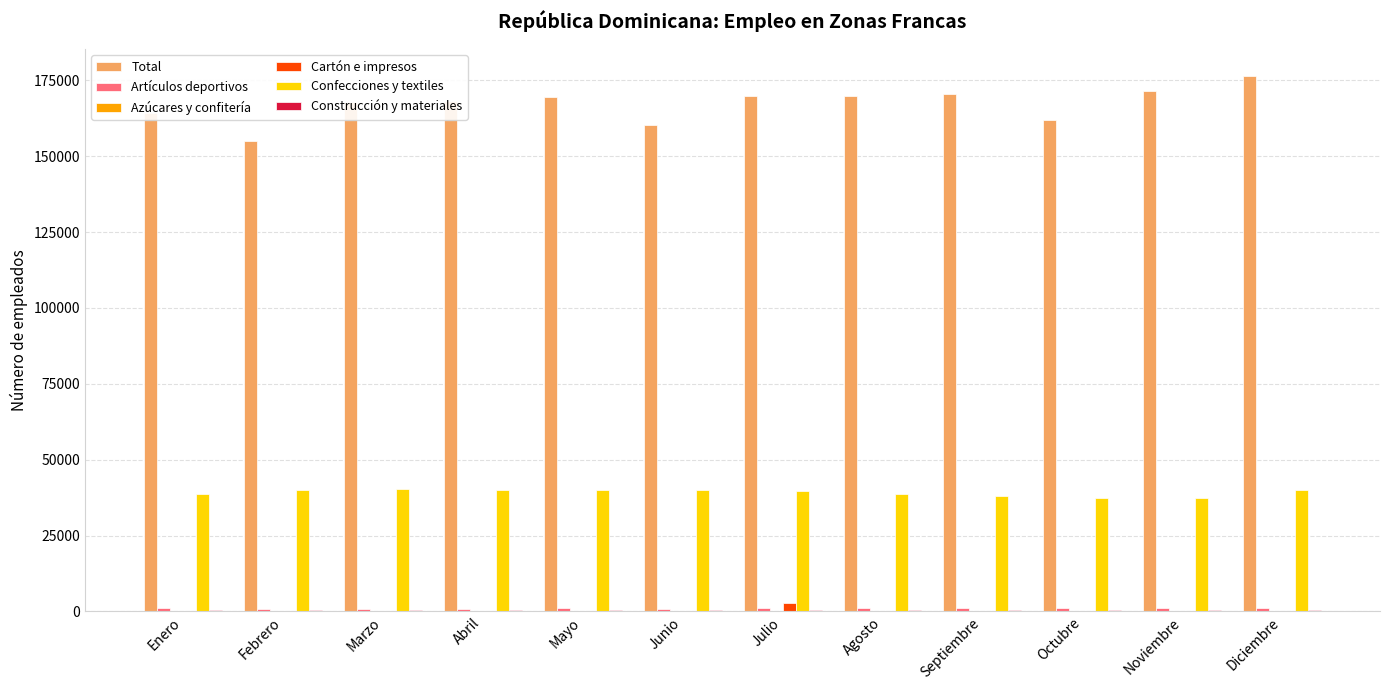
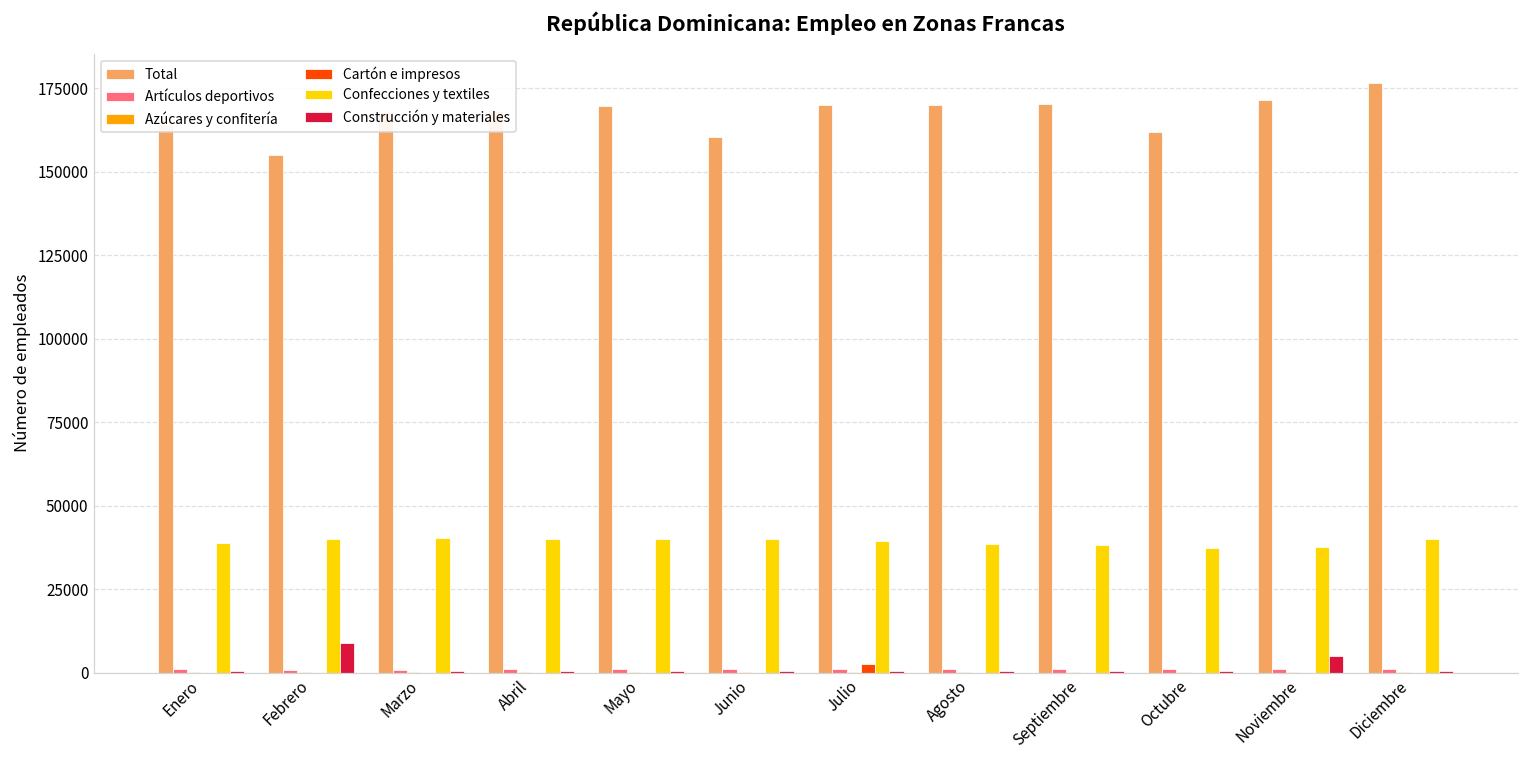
  {
    "Total": {
      "Febrero": 155000,
      "Mayo": 170000,
      "Junio": 160000,
      "Julio": 170000,
      "Agosto": 170000,
      "Septiembre": 170000,
      "Octubre": 162000,
      "Noviembre": 172000,
      "Diciembre": 177000
    },
    "Artículos deportivos": {
      "Enero": 1000,
      "Febrero": 1000,
      "Marzo": 1000,
      "Abril": 1000,
      "Mayo": 1000,
      "Junio": 1000,
      "Julio": 1000,
      "Agosto": 1000,
      "Septiembre": 1000,
      "Octubre": 1000,
      "Noviembre": 1000,
      "Diciembre": 1000
    },
    "Cartón e impresos": {
      "Julio": 3000
    },
    "Construcción y materiales": {
-     "Febrero": 0,
-     "Noviembre": 0
+     "Febrero": 9000,
+     "Noviembre": 5000
    }
  }
